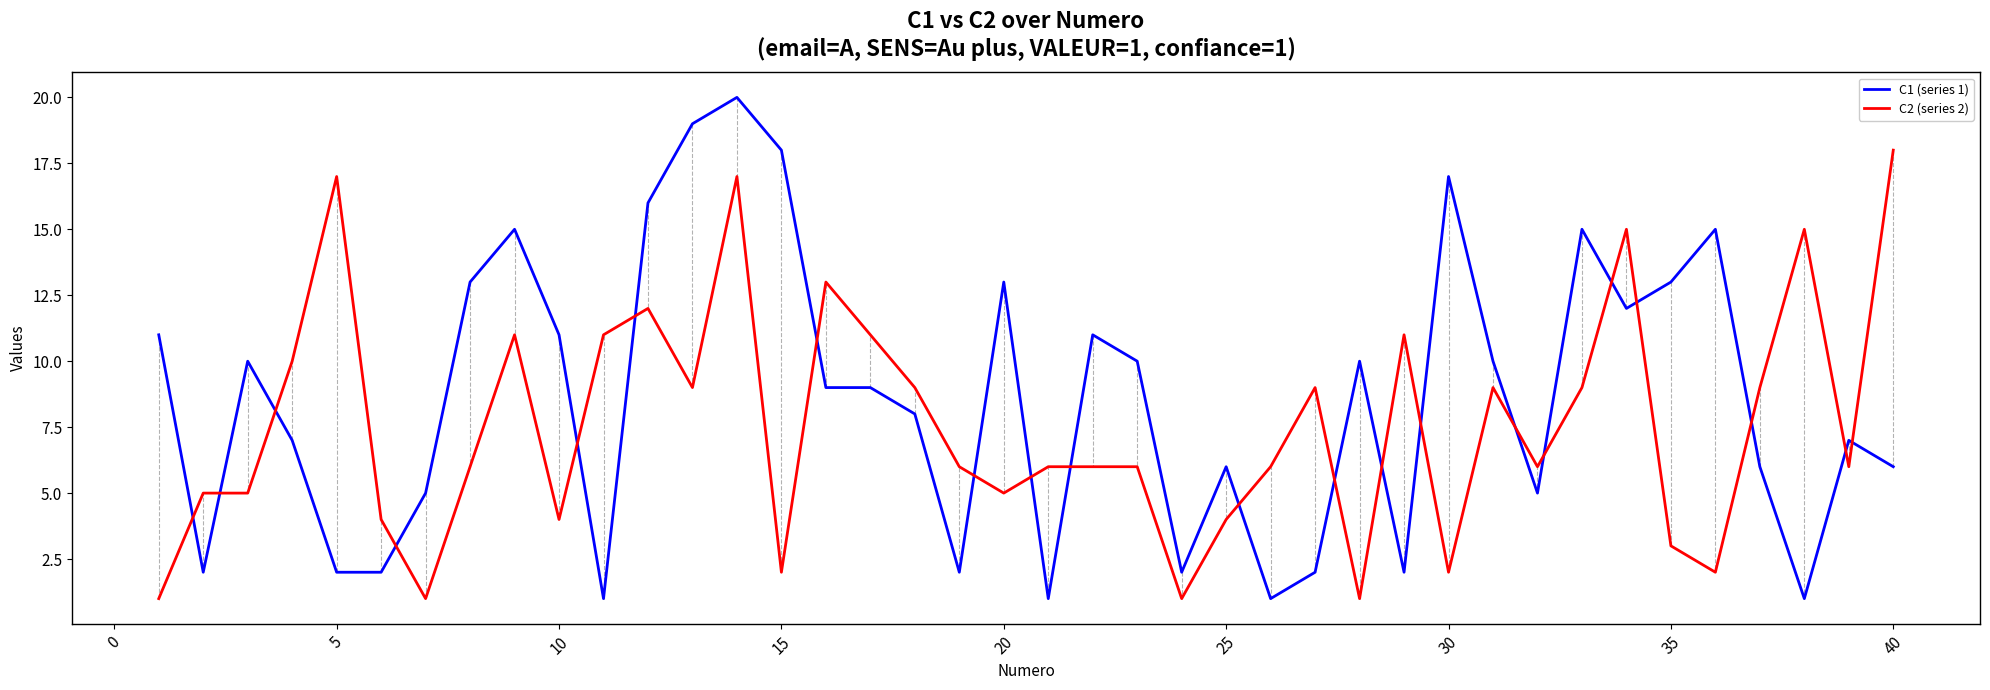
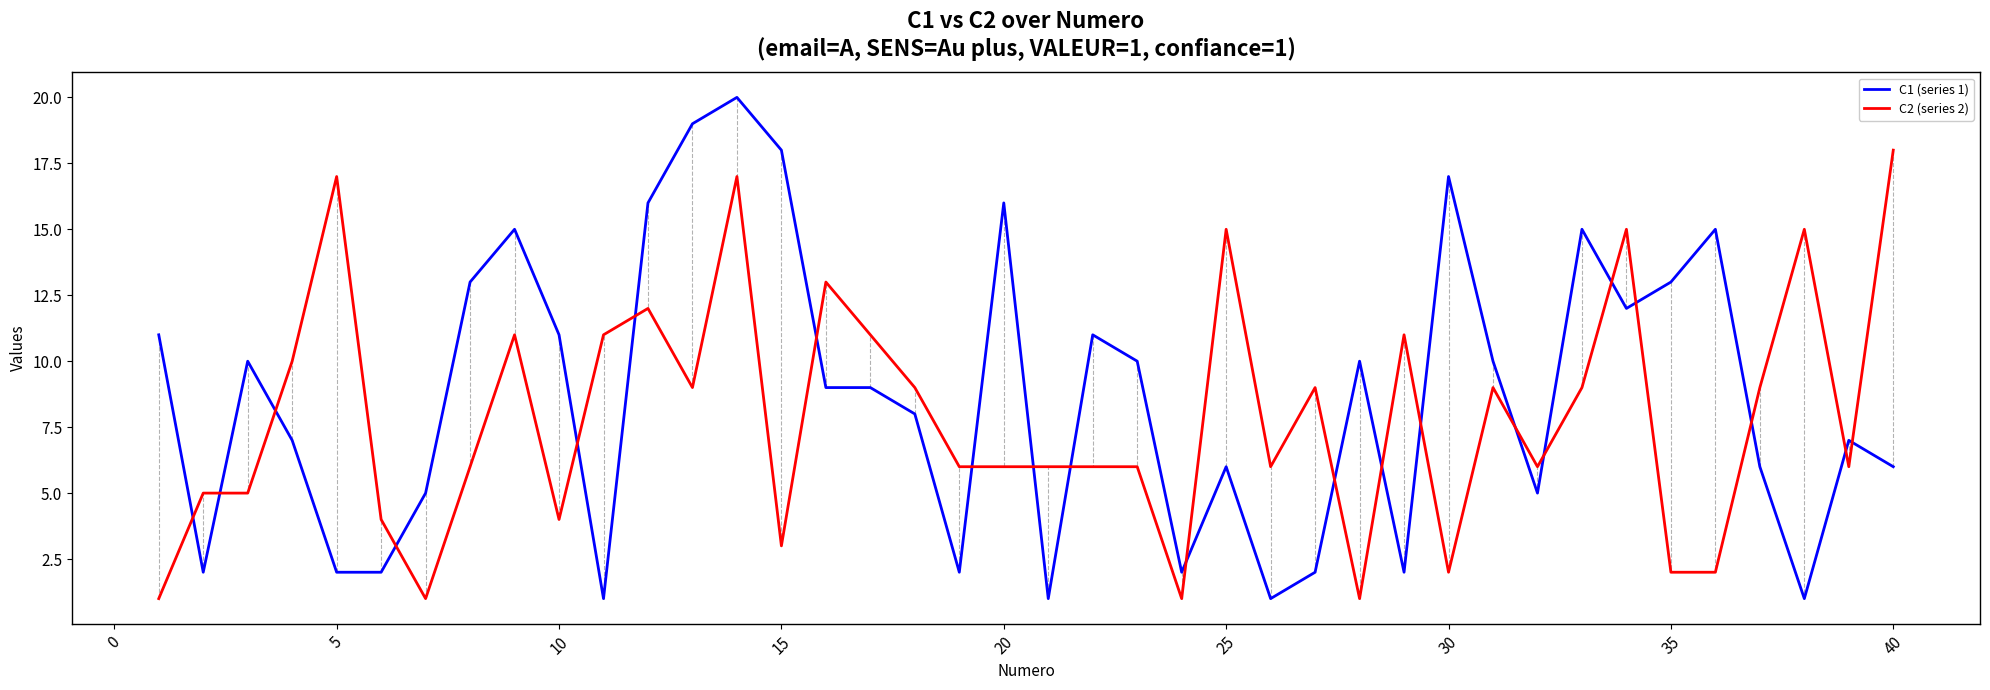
  {
    "C1 (series 1)": {
-     "20": 13
+     "20": 16
    },
    "C2 (series 2)": {
-     "15": 2,
-     "20": 5,
-     "25": 4,
-     "35": 3
+     "15": 3,
+     "20": 6,
+     "25": 15,
+     "35": 2
    }
  }
